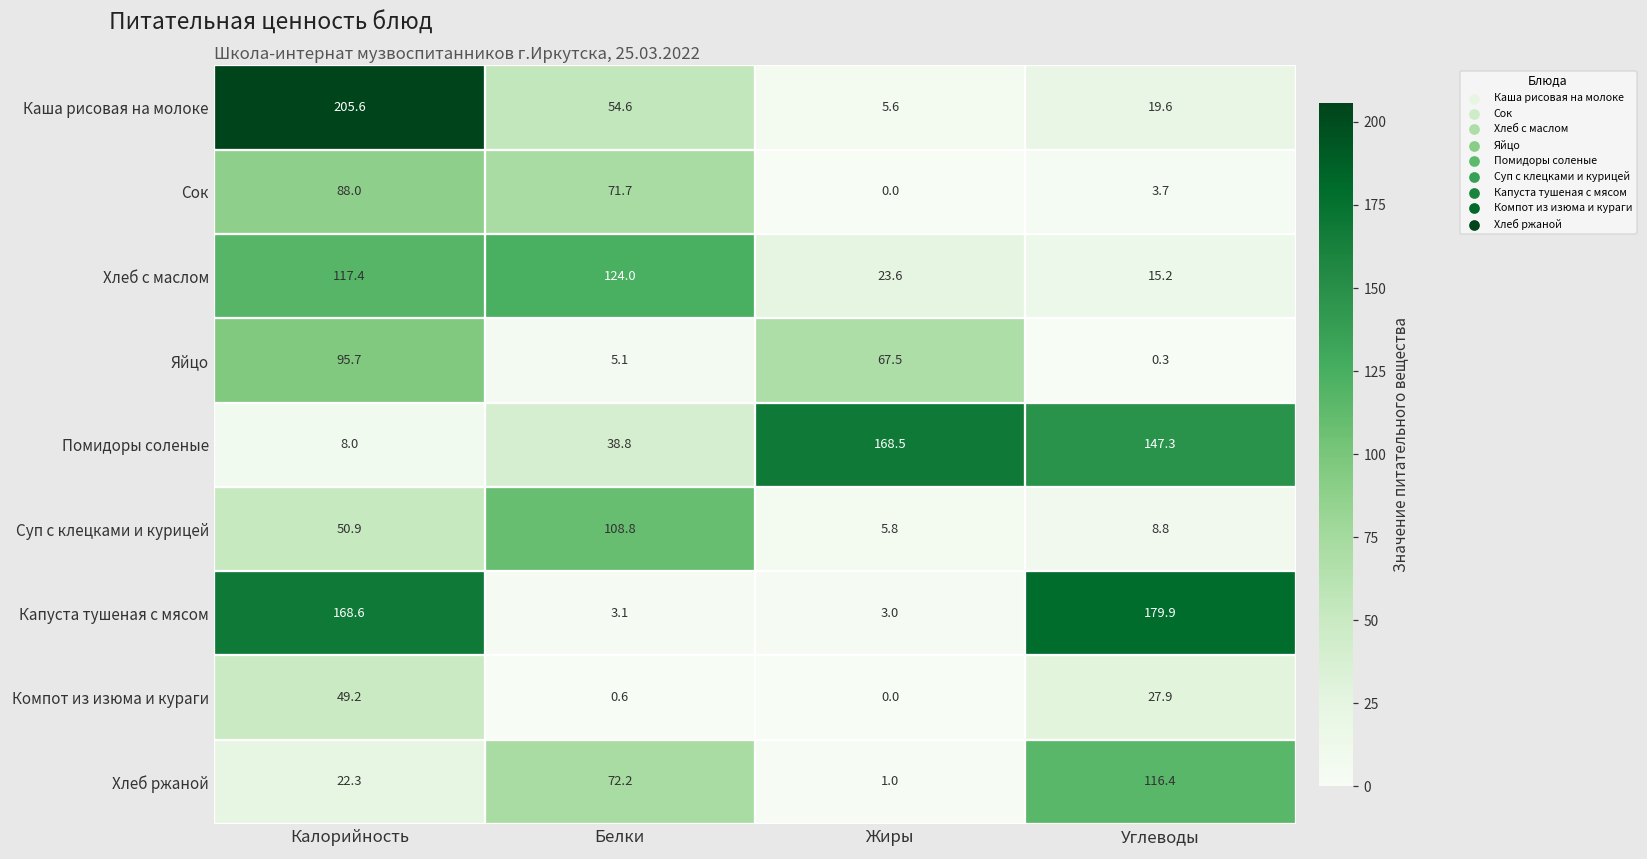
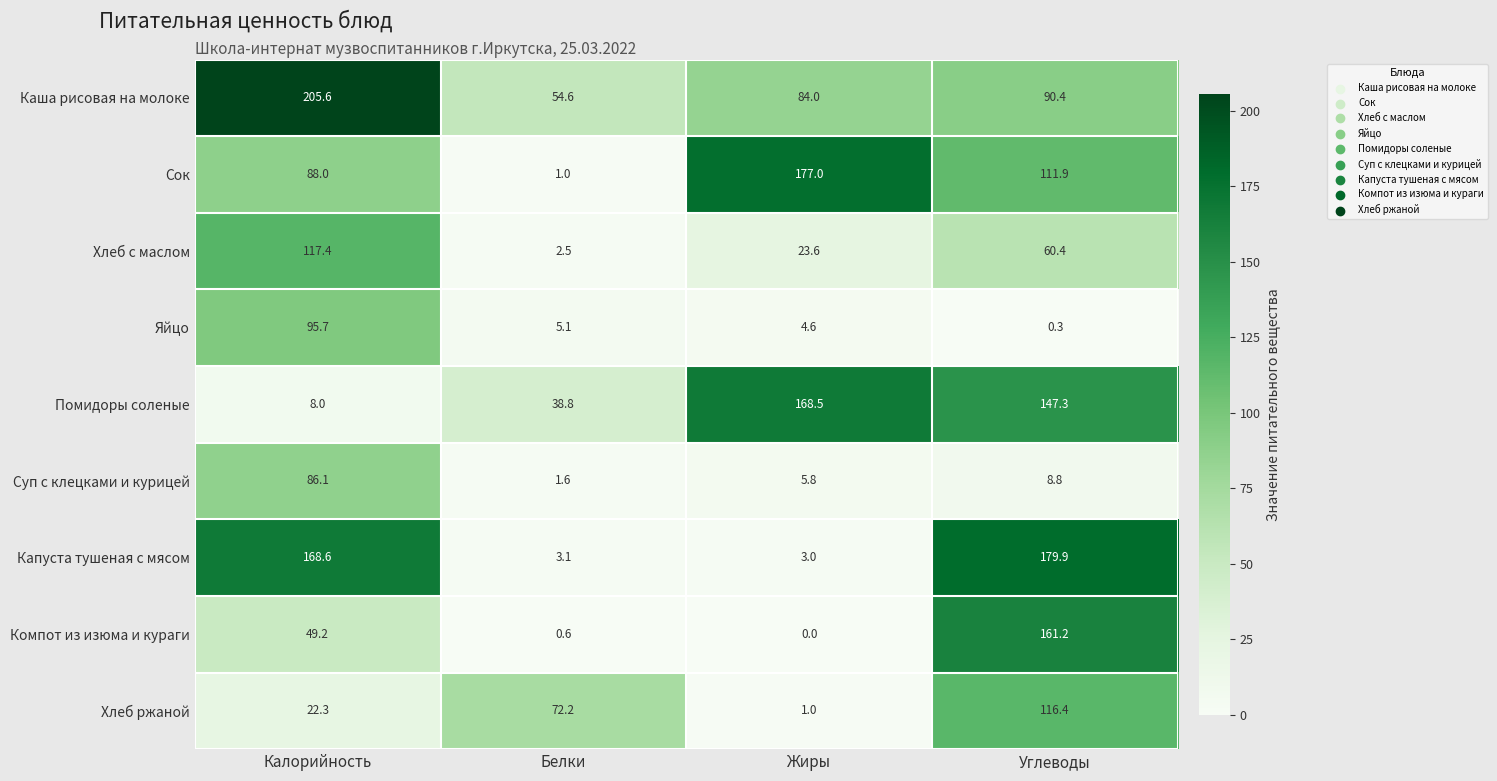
  {
    "Каша рисовая на молоке": {
      "Калорийность": 205.6,
      "Белки": 54.6,
-     "Жиры": 5.6,
-     "Углеводы": 19.6
+     "Жиры": 84.0,
+     "Углеводы": 90.4
    },
    "Сок": {
      "Калорийность": 88.0,
-     "Белки": 71.7,
-     "Жиры": 0.0,
-     "Углеводы": 3.7
+     "Белки": 1.0,
+     "Жиры": 177.0,
+     "Углеводы": 111.9
    },
    "Хлеб с маслом": {
      "Калорийность": 117.4,
-     "Белки": 124.0,
+     "Белки": 2.5,
      "Жиры": 23.6,
-     "Углеводы": 15.2
+     "Углеводы": 60.4
    },
    "Яйцо": {
      "Калорийность": 95.7,
      "Белки": 5.1,
-     "Жиры": 67.5,
+     "Жиры": 4.6,
      "Углеводы": 0.3
    },
    "Помидоры соленые": {
      "Калорийность": 8.0,
      "Белки": 38.8,
      "Жиры": 168.5,
      "Углеводы": 147.3
    },
    "Суп с клецками и курицей": {
-     "Калорийность": 50.9,
-     "Белки": 108.8,
+     "Калорийность": 86.1,
+     "Белки": 1.6,
      "Жиры": 5.8,
      "Углеводы": 8.8
    },
    "Капуста тушеная с мясом": {
      "Калорийность": 168.6,
      "Белки": 3.1,
      "Жиры": 3.0,
      "Углеводы": 179.9
    },
    "Компот из изюма и кураги": {
      "Калорийность": 49.2,
      "Белки": 0.6,
      "Жиры": 0.0,
-     "Углеводы": 27.9
+     "Углеводы": 161.2
    },
    "Хлеб ржаной": {
      "Калорийность": 22.3,
      "Белки": 72.2,
      "Жиры": 1.0,
      "Углеводы": 116.4
    }
  }
